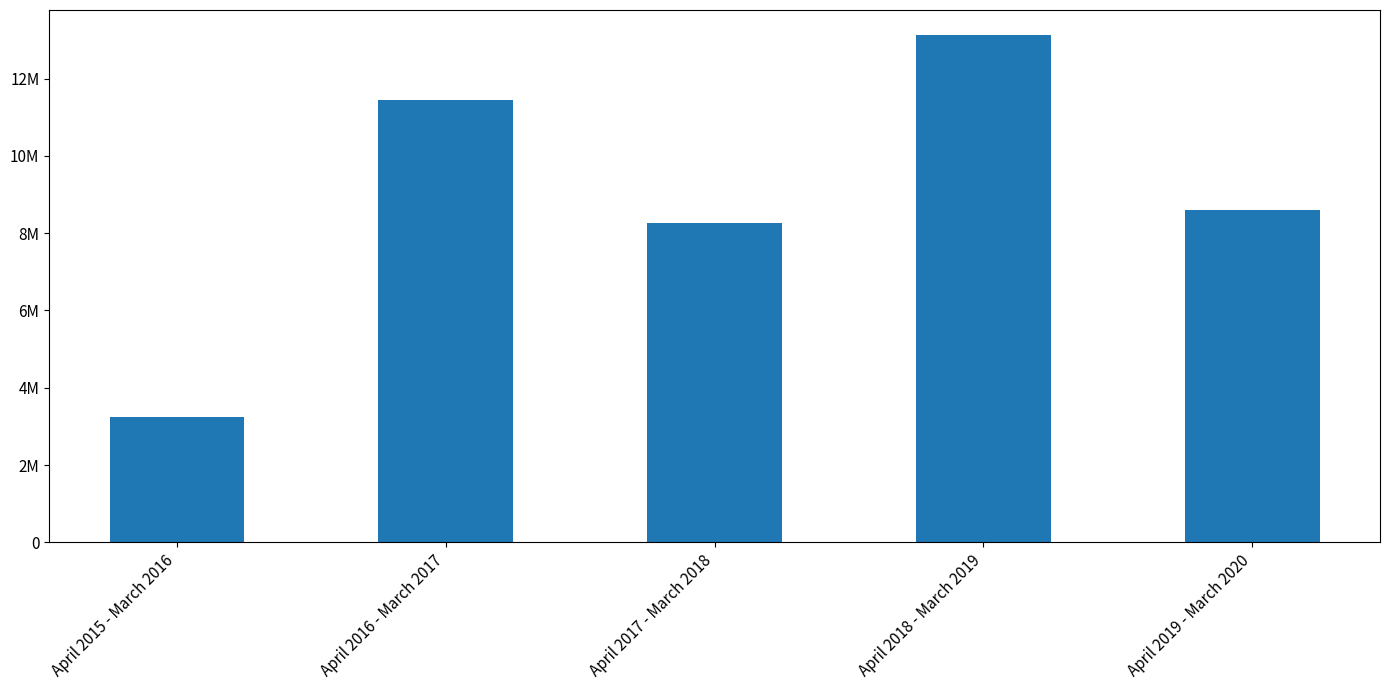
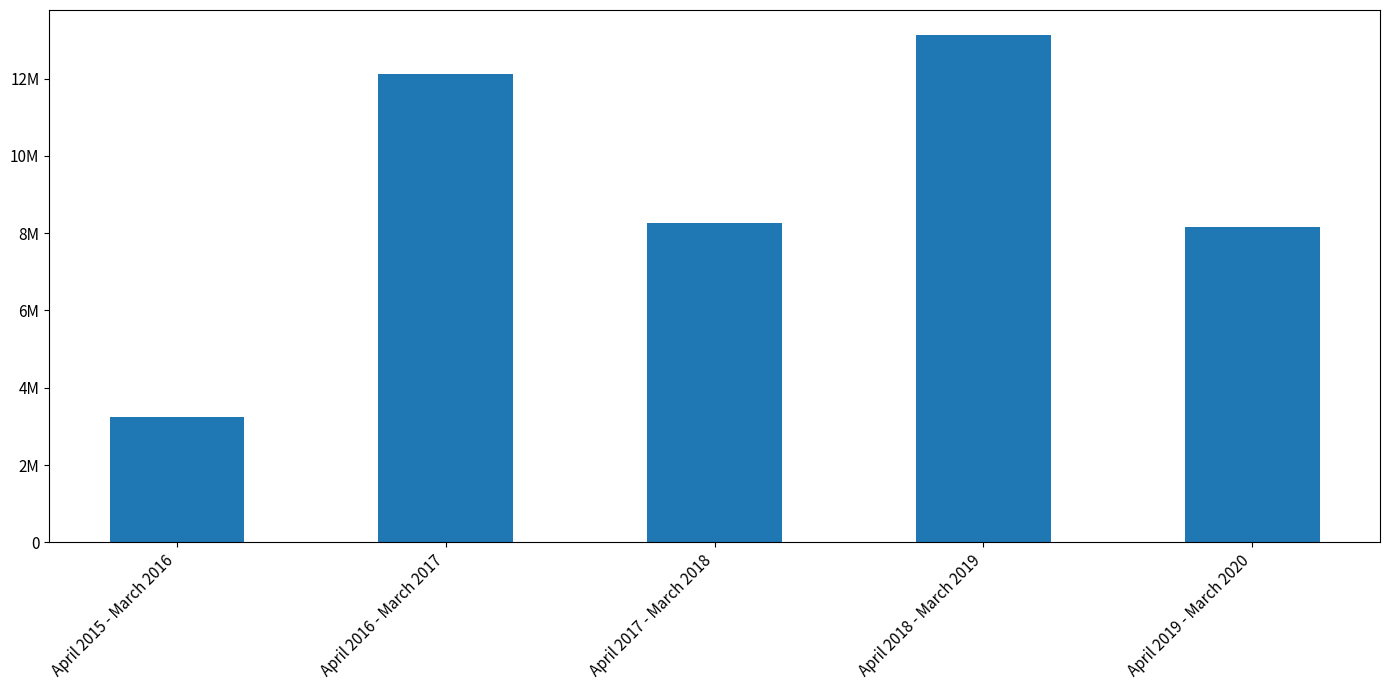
  {
    "April 2015 - March 2016": 3200000,
-   "April 2016 - March 2017": 11400000,
+   "April 2016 - March 2017": 12100000,
    "April 2017 - March 2018": 8300000,
    "April 2018 - March 2019": 13100000,
-   "April 2019 - March 2020": 8600000
+   "April 2019 - March 2020": 8200000
  }
